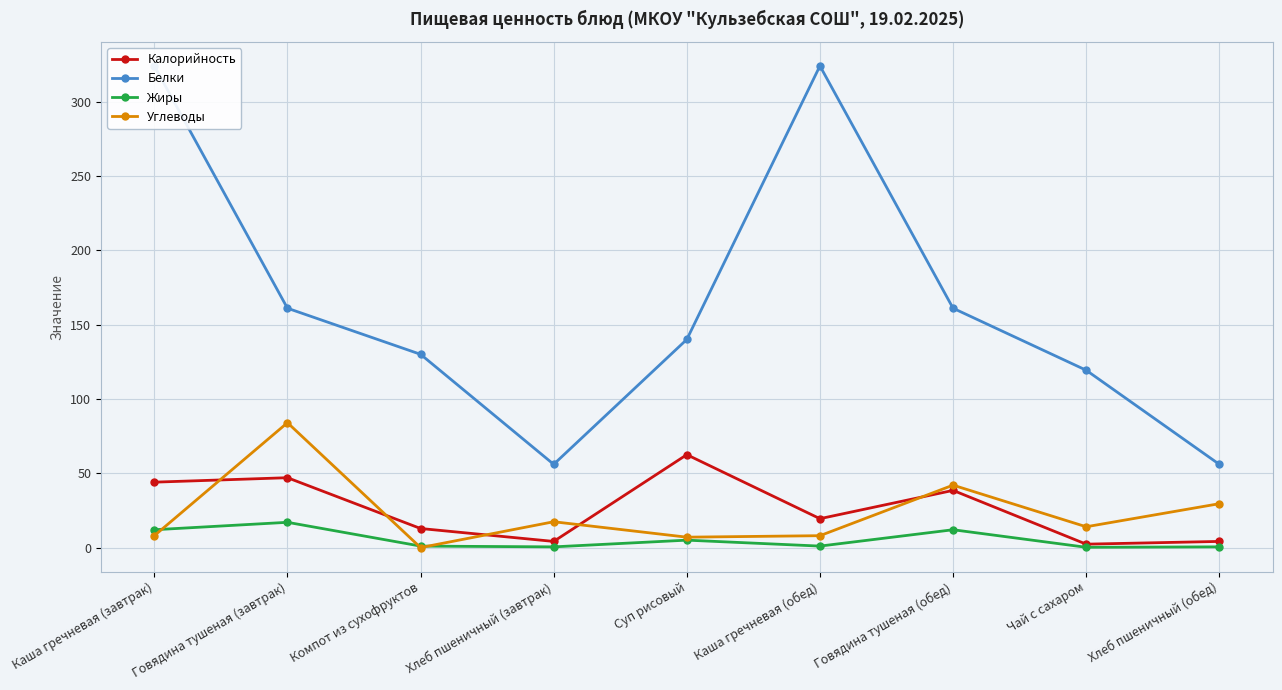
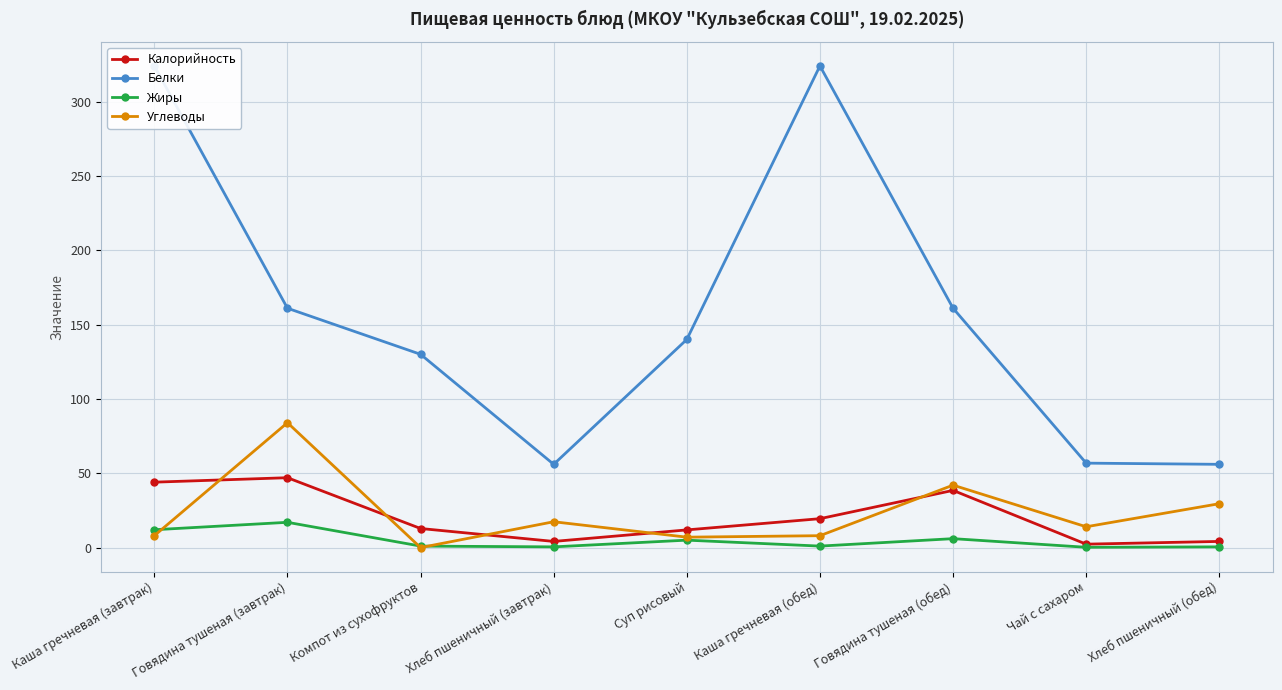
  {
    "Калорийность": {
      "Каша гречневая (завтрак)": 44,
      "Говядина тушеная (завтрак)": 47,
      "Компот из сухофруктов": 13,
      "Хлеб пшеничный (завтрак)": 4,
-     "Суп рисовый": 62,
+     "Суп рисовый": 12,
      "Каша гречневая (обед)": 19,
      "Говядина тушеная (обед)": 38,
      "Чай с сахаром": 2,
      "Хлеб пшеничный (обед)": 4
    },
    "Белки": {
      "Говядина тушеная (завтрак)": 161,
      "Компот из сухофруктов": 130,
      "Хлеб пшеничный (завтрак)": 56,
      "Суп рисовый": 140,
      "Каша гречневая (обед)": 324,
      "Говядина тушеная (обед)": 161,
-     "Чай с сахаром": 119,
+     "Чай с сахаром": 57,
      "Хлеб пшеничный (обед)": 56
    },
    "Жиры": {
      "Каша гречневая (завтрак)": 12,
      "Говядина тушеная (завтрак)": 17,
      "Хлеб пшеничный (завтрак)": 0,
      "Суп рисовый": 5,
      "Каша гречневая (обед)": 1,
-     "Говядина тушеная (обед)": 12,
+     "Говядина тушеная (обед)": 6,
      "Чай с сахаром": 0,
      "Хлеб пшеничный (обед)": 0
    },
    "Углеводы": {
      "Каша гречневая (завтрак)": 8,
      "Говядина тушеная (завтрак)": 84,
      "Хлеб пшеничный (завтрак)": 17,
      "Суп рисовый": 7,
      "Каша гречневая (обед)": 8,
      "Говядина тушеная (обед)": 42,
      "Чай с сахаром": 14,
      "Хлеб пшеничный (обед)": 30
    }
  }
